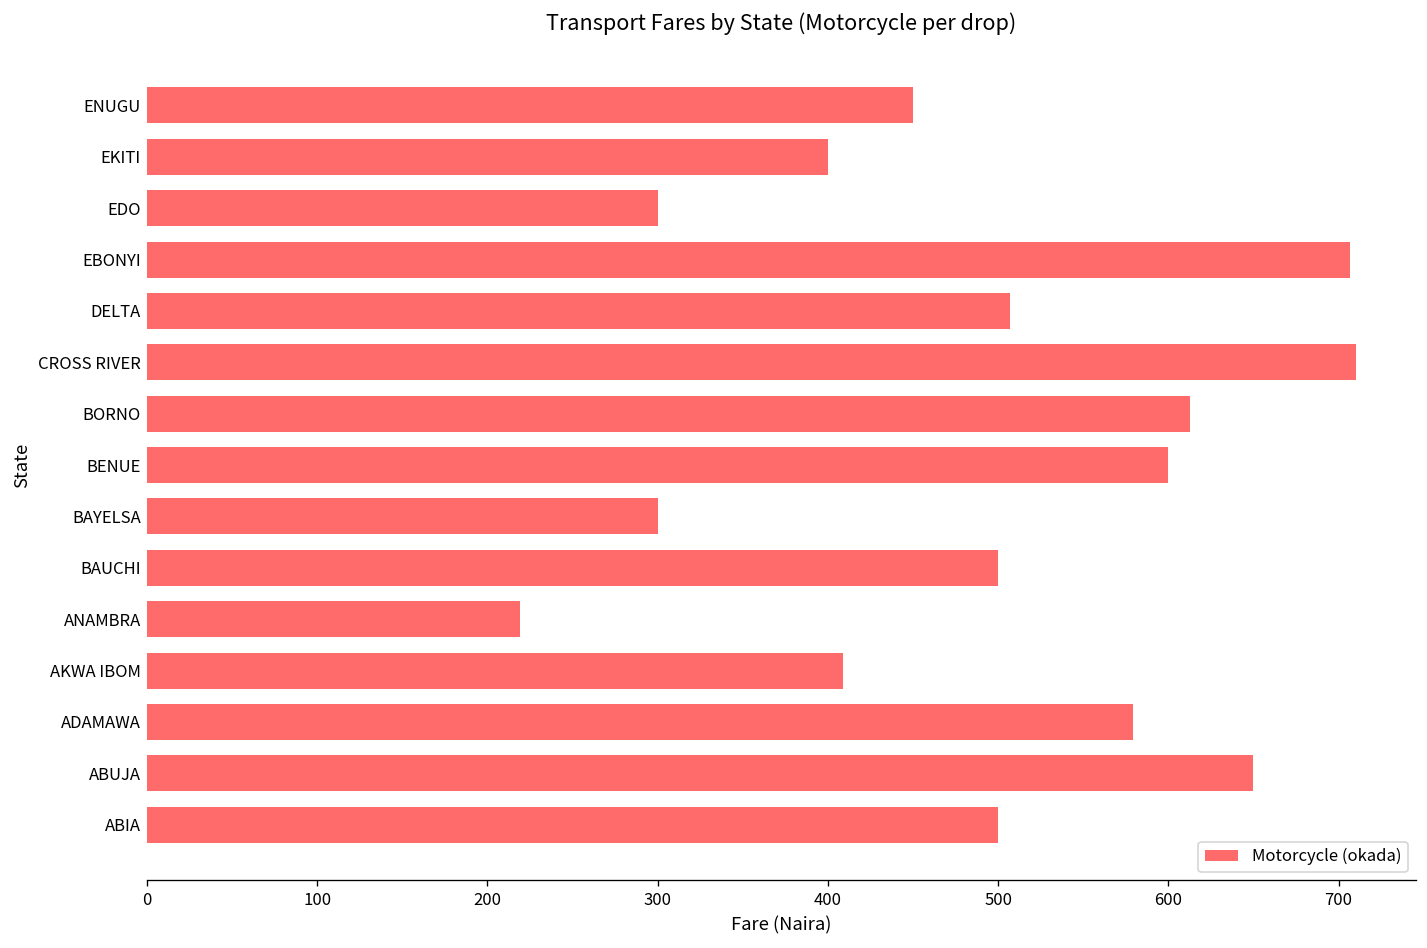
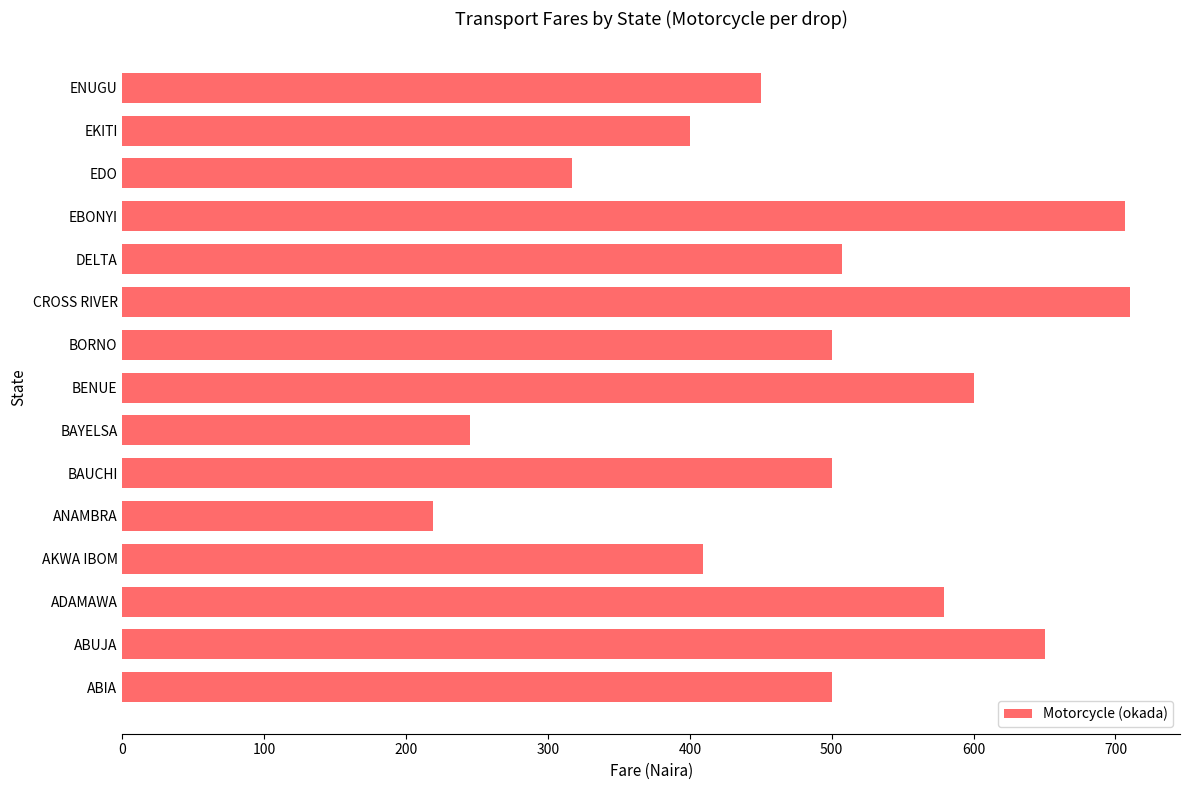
  {
    "ENUGU": 450,
    "EKITI": 400,
-   "EDO": 300,
+   "EDO": 317,
    "EBONYI": 707,
    "DELTA": 507,
    "CROSS RIVER": 710,
-   "BORNO": 613,
+   "BORNO": 500,
    "BENUE": 600,
-   "BAYELSA": 300,
+   "BAYELSA": 245,
    "BAUCHI": 500,
    "ANAMBRA": 219,
    "AKWA IBOM": 409,
    "ADAMAWA": 579,
    "ABUJA": 650,
    "ABIA": 500
  }
